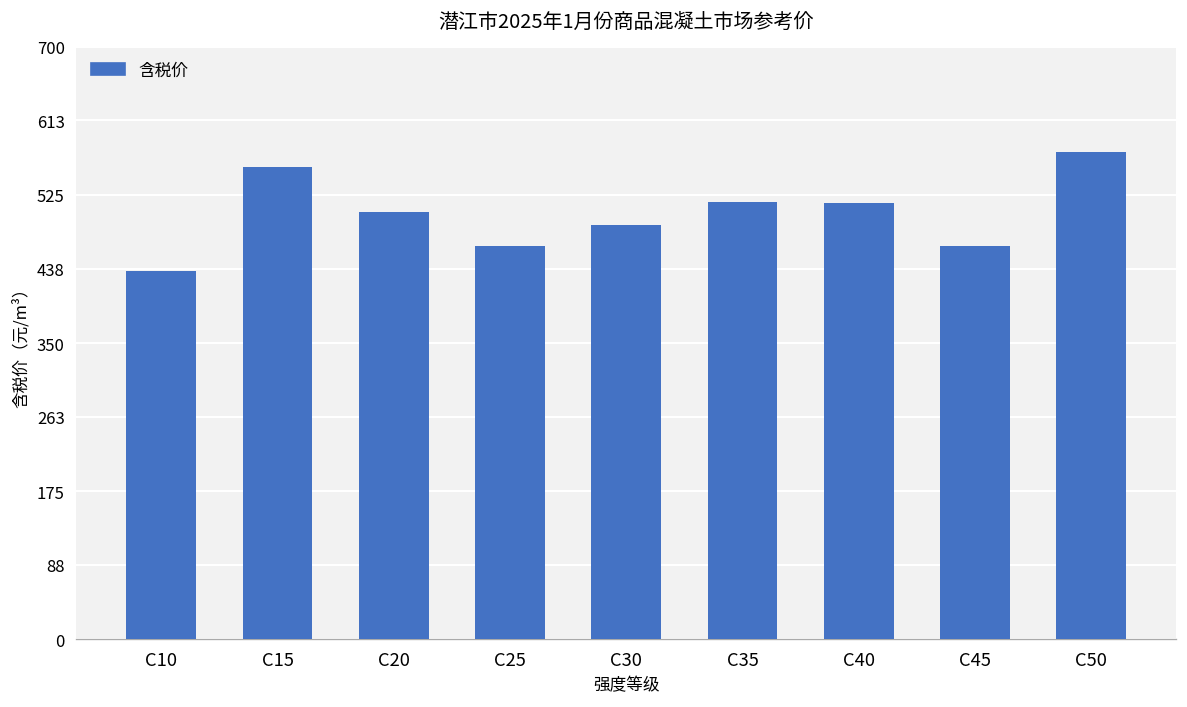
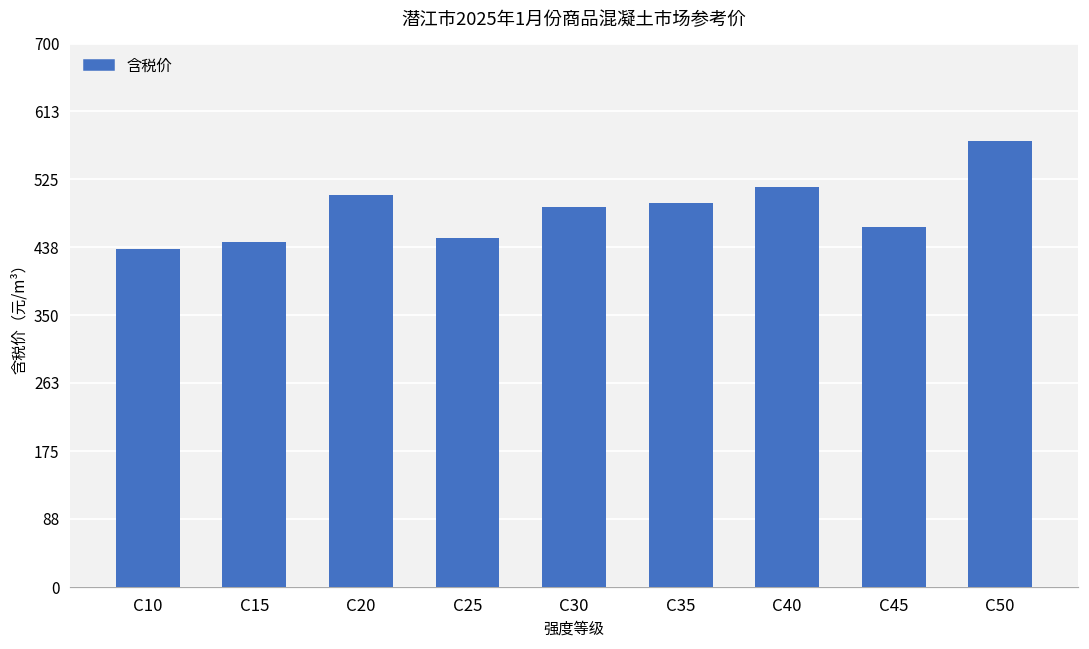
  {
    "C10": 440,
-   "C15": 560,
+   "C15": 450,
    "C20": 510,
-   "C25": 470,
+   "C25": 450,
    "C30": 490,
-   "C35": 520,
+   "C35": 500,
    "C40": 520,
    "C45": 460,
    "C50": 580
  }
